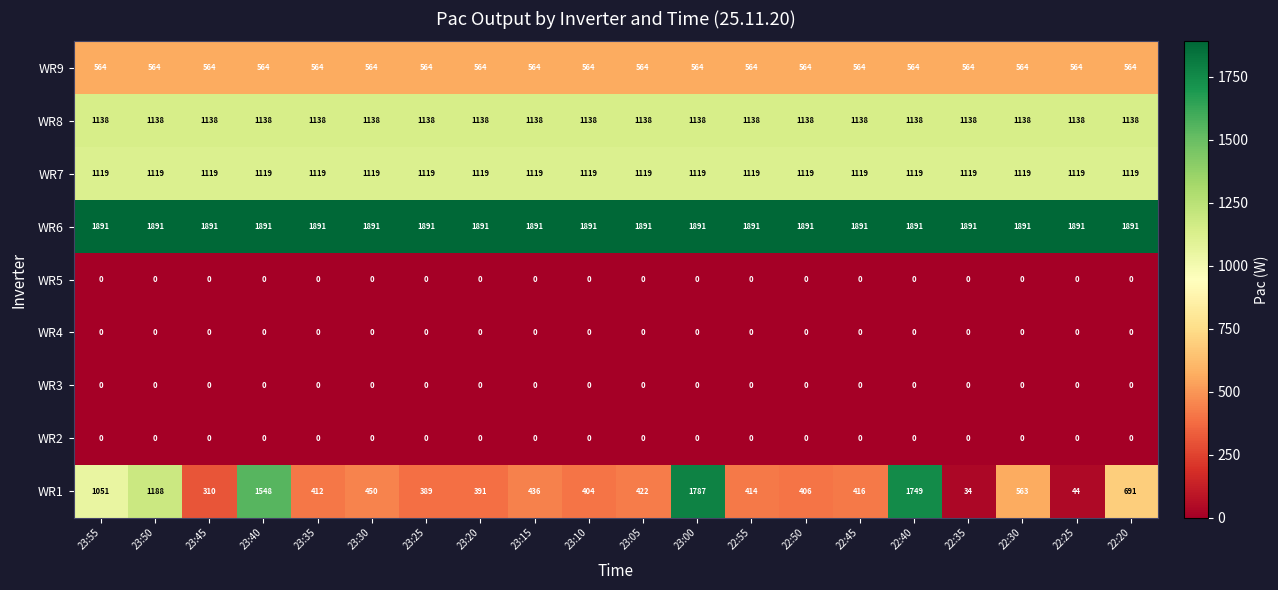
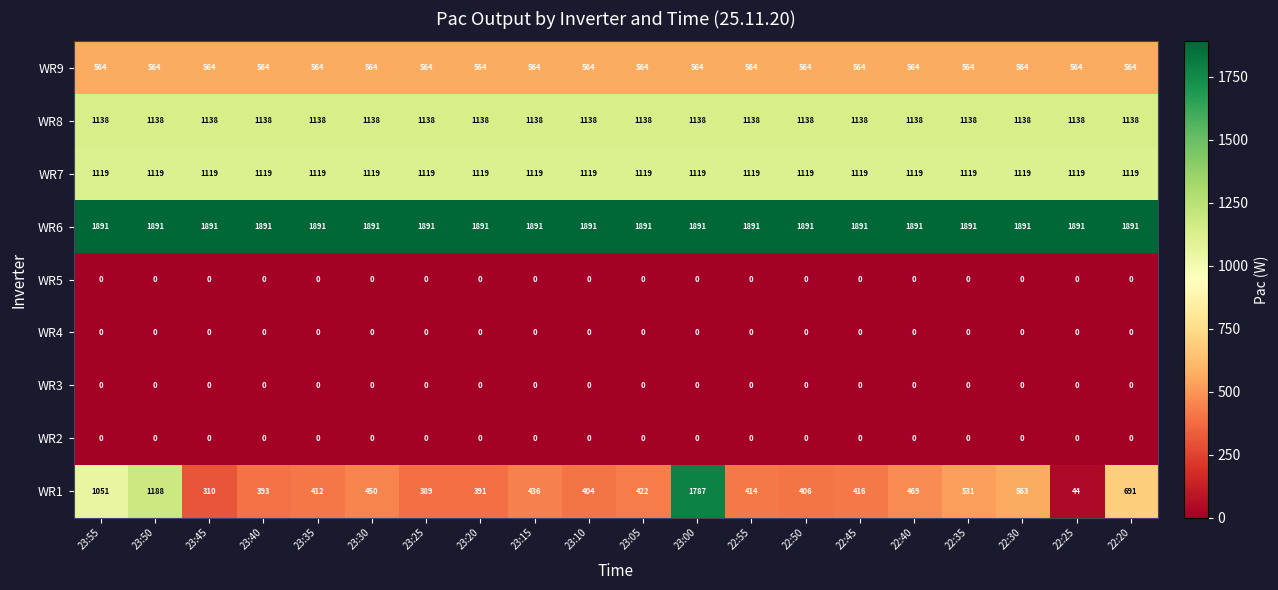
  {
    "WR9": {
      "23:55": 564,
      "23:50": 564,
      "23:45": 564,
      "23:40": 564,
      "23:35": 564,
      "23:30": 564,
      "23:25": 564,
      "23:20": 564,
      "23:15": 564,
      "23:10": 564,
      "23:05": 564,
      "23:00": 564,
      "22:55": 564,
      "22:50": 564,
      "22:45": 564,
      "22:40": 564,
      "22:35": 564,
      "22:30": 564,
      "22:25": 564,
      "22:20": 564
    },
    "WR8": {
      "23:55": 1138,
      "23:50": 1138,
      "23:45": 1138,
      "23:40": 1138,
      "23:35": 1138,
      "23:30": 1138,
      "23:25": 1138,
      "23:20": 1138,
      "23:15": 1138,
      "23:10": 1138,
      "23:05": 1138,
      "23:00": 1138,
      "22:55": 1138,
      "22:50": 1138,
      "22:45": 1138,
      "22:40": 1138,
      "22:35": 1138,
      "22:30": 1138,
      "22:25": 1138,
      "22:20": 1138
    },
    "WR7": {
      "23:55": 1119,
      "23:50": 1119,
      "23:45": 1119,
      "23:40": 1119,
      "23:35": 1119,
      "23:30": 1119,
      "23:25": 1119,
      "23:20": 1119,
      "23:15": 1119,
      "23:10": 1119,
      "23:05": 1119,
      "23:00": 1119,
      "22:55": 1119,
      "22:50": 1119,
      "22:45": 1119,
      "22:40": 1119,
      "22:35": 1119,
      "22:30": 1119,
      "22:25": 1119,
      "22:20": 1119
    },
    "WR6": {
      "23:55": 1891,
      "23:50": 1891,
      "23:45": 1891,
      "23:40": 1891,
      "23:35": 1891,
      "23:30": 1891,
      "23:25": 1891,
      "23:20": 1891,
      "23:15": 1891,
      "23:10": 1891,
      "23:05": 1891,
      "23:00": 1891,
      "22:55": 1891,
      "22:50": 1891,
      "22:45": 1891,
      "22:40": 1891,
      "22:35": 1891,
      "22:30": 1891,
      "22:25": 1891,
      "22:20": 1891
    },
    "WR5": {
      "23:55": 0,
      "23:50": 0,
      "23:45": 0,
      "23:40": 0,
      "23:35": 0,
      "23:30": 0,
      "23:25": 0,
      "23:20": 0,
      "23:15": 0,
      "23:10": 0,
      "23:05": 0,
      "23:00": 0,
      "22:55": 0,
      "22:50": 0,
      "22:45": 0,
      "22:40": 0,
      "22:35": 0,
      "22:30": 0,
      "22:25": 0,
      "22:20": 0
    },
    "WR4": {
      "23:55": 0,
      "23:50": 0,
      "23:45": 0,
      "23:40": 0,
      "23:35": 0,
      "23:30": 0,
      "23:25": 0,
      "23:20": 0,
      "23:15": 0,
      "23:10": 0,
      "23:05": 0,
      "23:00": 0,
      "22:55": 0,
      "22:50": 0,
      "22:45": 0,
      "22:40": 0,
      "22:35": 0,
      "22:30": 0,
      "22:25": 0,
      "22:20": 0
    },
    "WR3": {
      "23:55": 0,
      "23:50": 0,
      "23:45": 0,
      "23:40": 0,
      "23:35": 0,
      "23:30": 0,
      "23:25": 0,
      "23:20": 0,
      "23:15": 0,
      "23:10": 0,
      "23:05": 0,
      "23:00": 0,
      "22:55": 0,
      "22:50": 0,
      "22:45": 0,
      "22:40": 0,
      "22:35": 0,
      "22:30": 0,
      "22:25": 0,
      "22:20": 0
    },
    "WR2": {
      "23:55": 0,
      "23:50": 0,
      "23:45": 0,
      "23:40": 0,
      "23:35": 0,
      "23:30": 0,
      "23:25": 0,
      "23:20": 0,
      "23:15": 0,
      "23:10": 0,
      "23:05": 0,
      "23:00": 0,
      "22:55": 0,
      "22:50": 0,
      "22:45": 0,
      "22:40": 0,
      "22:35": 0,
      "22:30": 0,
      "22:25": 0,
      "22:20": 0
    },
    "WR1": {
      "23:55": 1051,
      "23:50": 1188,
      "23:45": 310,
-     "23:40": 1548,
+     "23:40": 393,
      "23:35": 412,
      "23:30": 450,
      "23:25": 389,
      "23:20": 391,
      "23:15": 436,
      "23:10": 404,
      "23:05": 422,
      "23:00": 1787,
      "22:55": 414,
      "22:50": 406,
      "22:45": 416,
-     "22:40": 1749,
-     "22:35": 34,
+     "22:40": 469,
+     "22:35": 531,
      "22:30": 563,
      "22:25": 44,
      "22:20": 691
    }
  }
